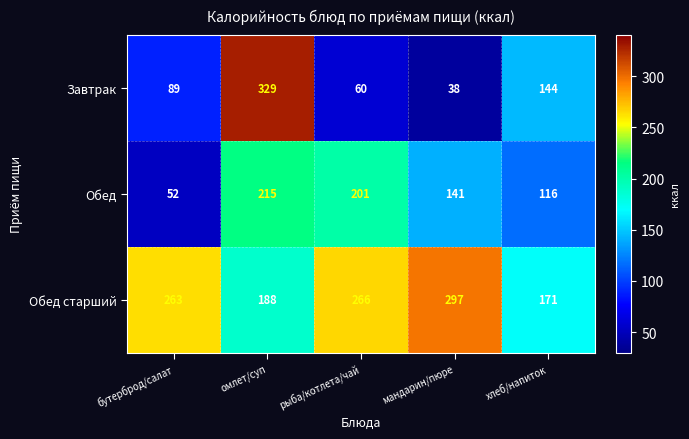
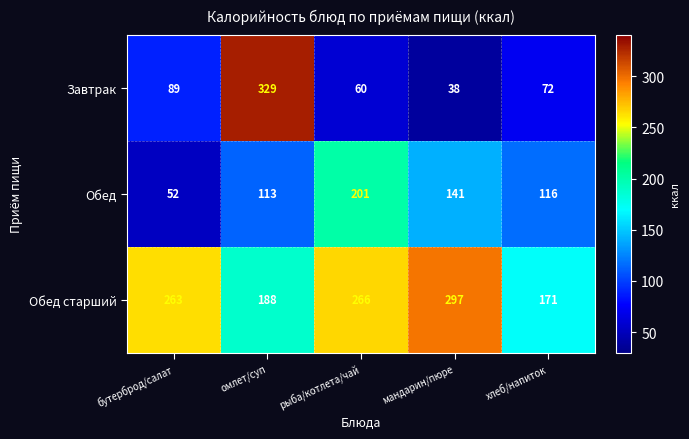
  {
    "Завтрак": {
      "бутерброд/салат": 89,
      "омлет/суп": 329,
      "рыба/котлета/чай": 60,
      "мандарин/пюре": 38,
-     "хлеб/напиток": 144
+     "хлеб/напиток": 72
    },
    "Обед": {
      "бутерброд/салат": 52,
-     "омлет/суп": 215,
+     "омлет/суп": 113,
      "рыба/котлета/чай": 201,
      "мандарин/пюре": 141,
      "хлеб/напиток": 116
    },
    "Обед старший": {
      "омлет/суп": 188,
      "мандарин/пюре": 297,
      "хлеб/напиток": 171
    }
  }
